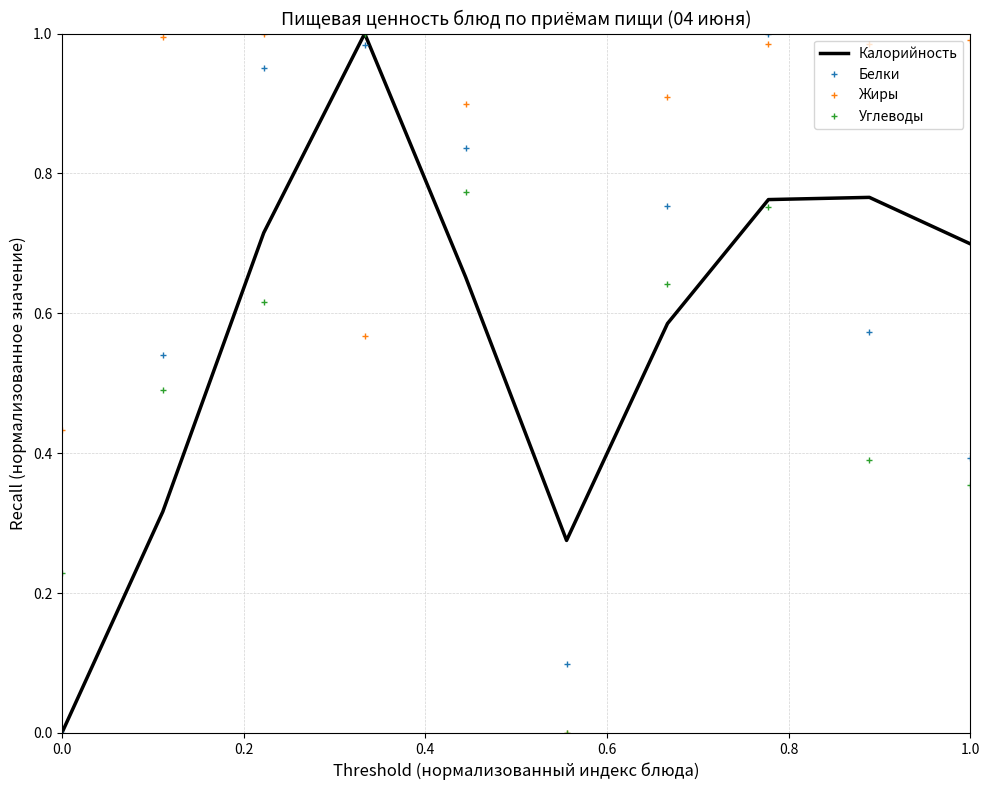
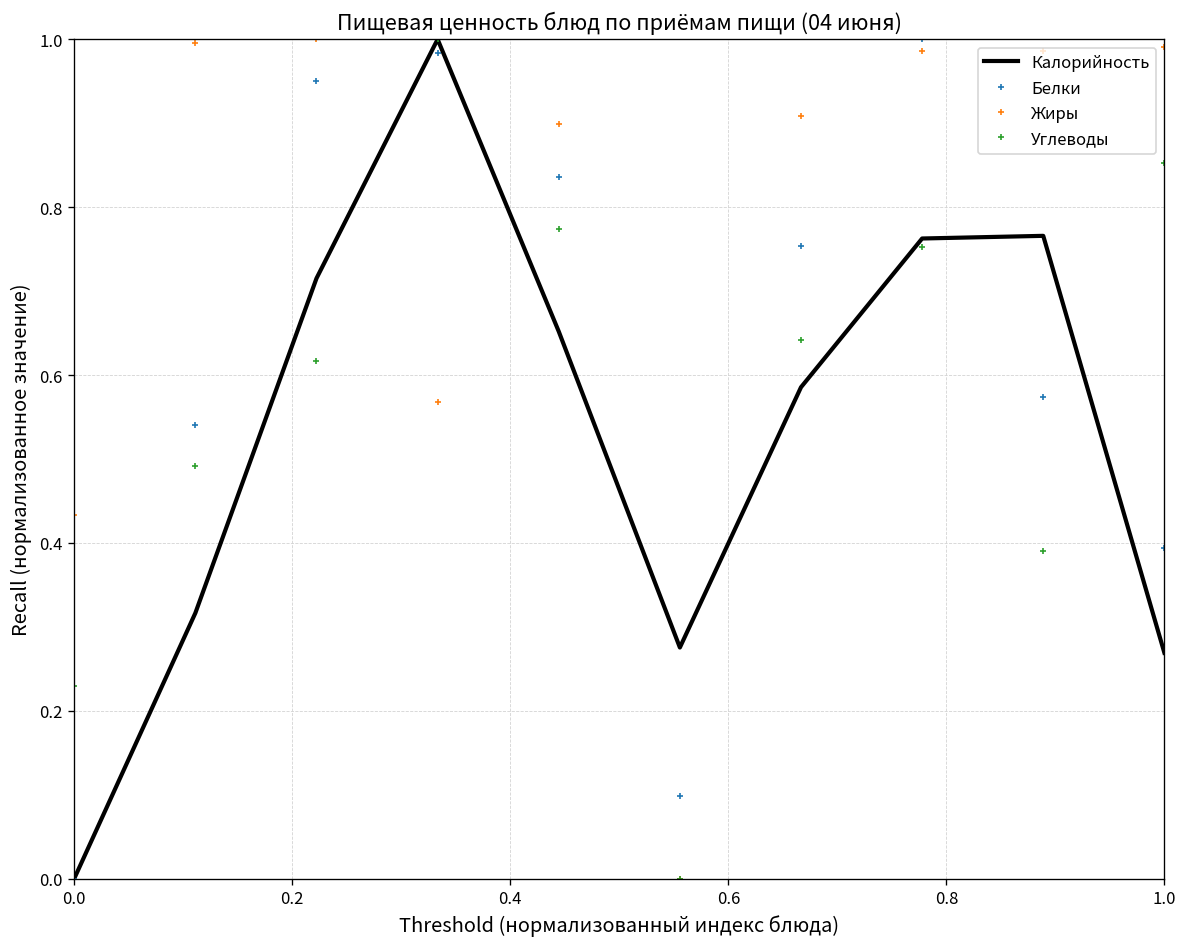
  {
    "Калорийность": {
-     "1.0": 0.70
+     "1.0": 0.27
    },
    "Белки": {
      "1.0": 0.39
    },
    "Жиры": {
      "0.0": 0.43,
      "1.0": 0.99
    },
    "Углеводы": {
      "0.0": 0.23,
-     "1.0": 0.35
+     "1.0": 0.85
    }
  }
